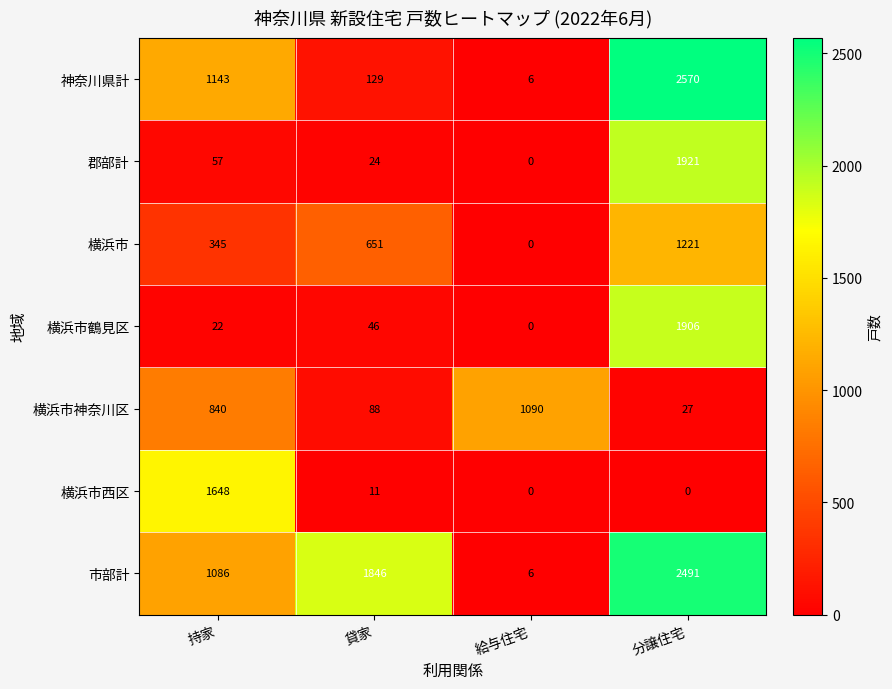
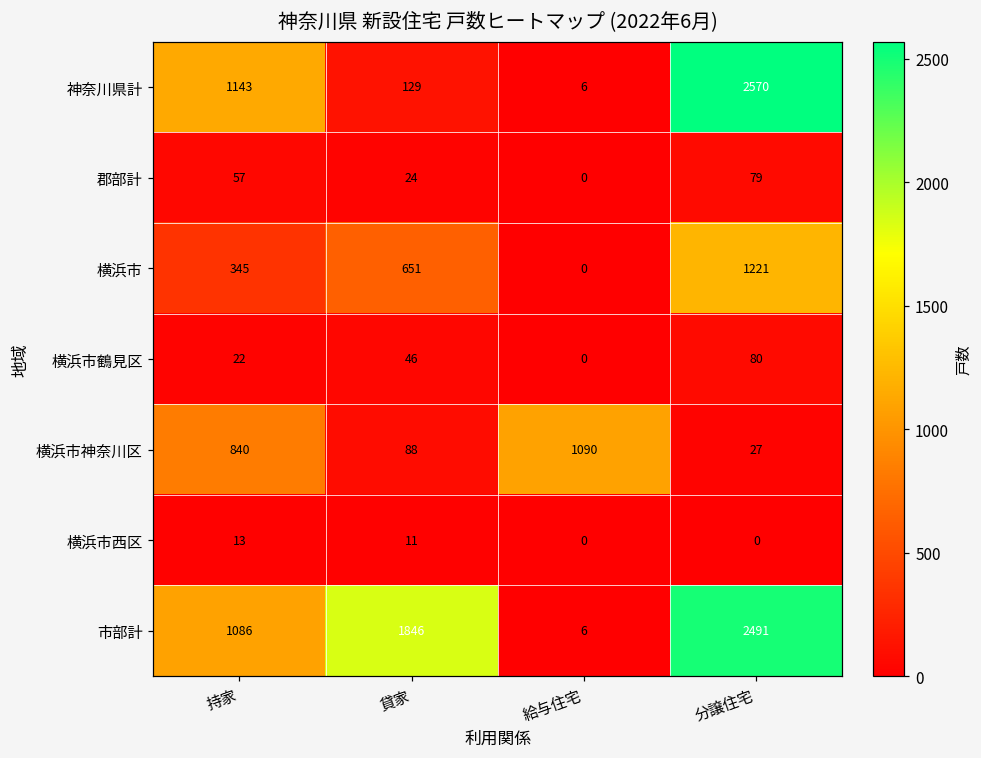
  {
    "神奈川県計": {
      "持家": 1143,
      "貸家": 129,
      "給与住宅": 6,
      "分譲住宅": 2570
    },
    "郡部計": {
      "持家": 57,
      "貸家": 24,
      "給与住宅": 0,
-     "分譲住宅": 1921
+     "分譲住宅": 79
    },
    "横浜市": {
      "持家": 345,
      "貸家": 651,
      "給与住宅": 0,
      "分譲住宅": 1221
    },
    "横浜市鶴見区": {
      "持家": 22,
      "貸家": 46,
      "給与住宅": 0,
-     "分譲住宅": 1906
+     "分譲住宅": 80
    },
    "横浜市神奈川区": {
      "持家": 840,
      "貸家": 88,
      "給与住宅": 1090,
      "分譲住宅": 27
    },
    "横浜市西区": {
-     "持家": 1648,
+     "持家": 13,
      "貸家": 11,
      "給与住宅": 0,
      "分譲住宅": 0
    },
    "市部計": {
      "持家": 1086,
      "貸家": 1846,
      "給与住宅": 6,
      "分譲住宅": 2491
    }
  }
